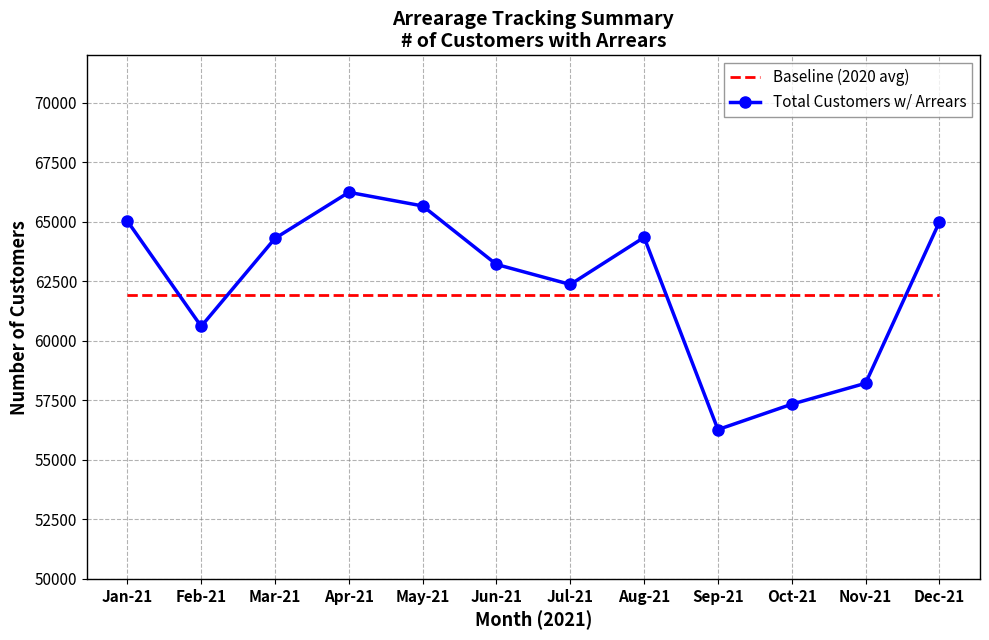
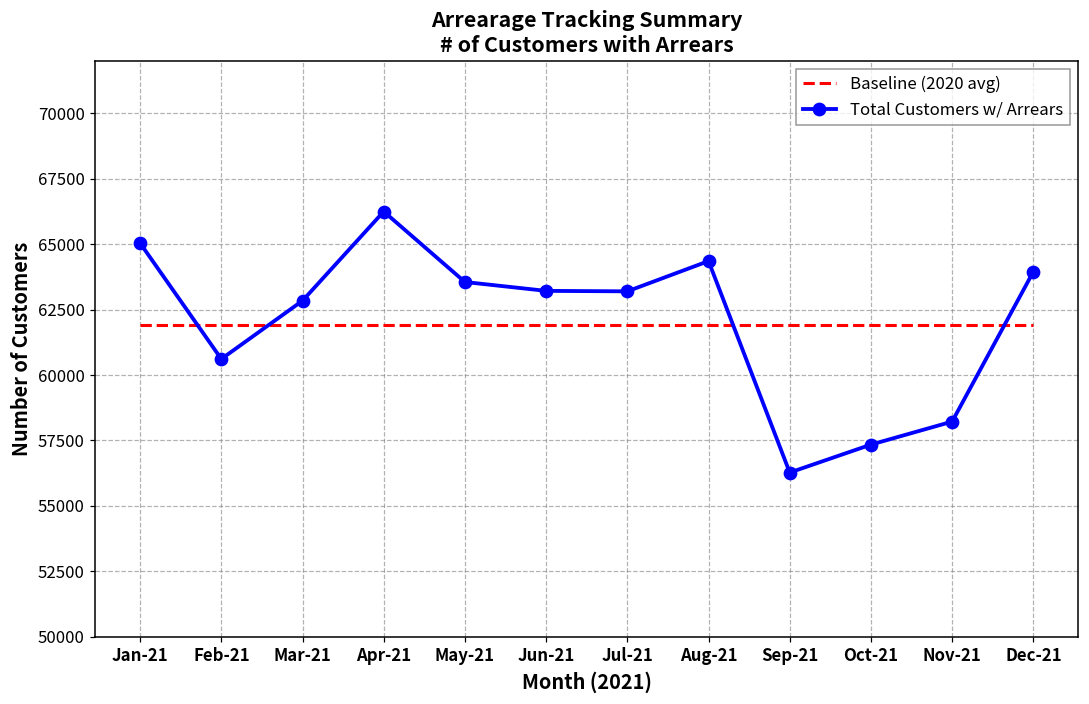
  {
    "Baseline (2020 avg)": {
      "Jan-21": 61900,
      "Feb-21": 61900,
      "Mar-21": 61900,
      "Apr-21": 61900,
      "May-21": 61900,
      "Jun-21": 61900,
      "Jul-21": 61900,
      "Aug-21": 61900,
      "Sep-21": 61900,
      "Oct-21": 61900,
      "Nov-21": 61900,
      "Dec-21": 61900
    },
    "Total Customers w/ Arrears": {
      "Jan-21": 65000,
      "Feb-21": 60600,
-     "Mar-21": 64300,
+     "Mar-21": 62800,
      "Apr-21": 66200,
-     "May-21": 65700,
+     "May-21": 63600,
      "Jun-21": 63200,
-     "Jul-21": 62400,
+     "Jul-21": 63200,
      "Aug-21": 64400,
      "Sep-21": 56300,
      "Oct-21": 57300,
      "Nov-21": 58200,
-     "Dec-21": 65000
+     "Dec-21": 63900
    }
  }
